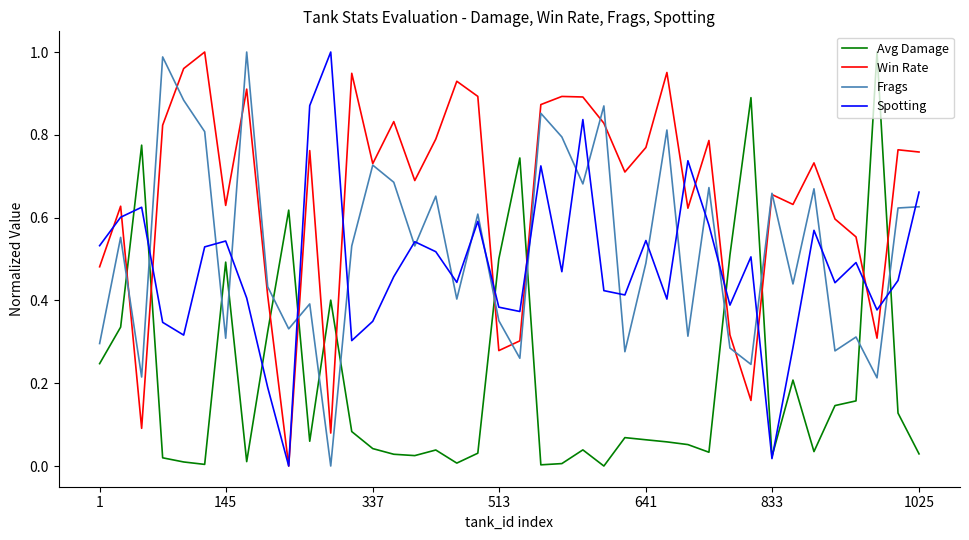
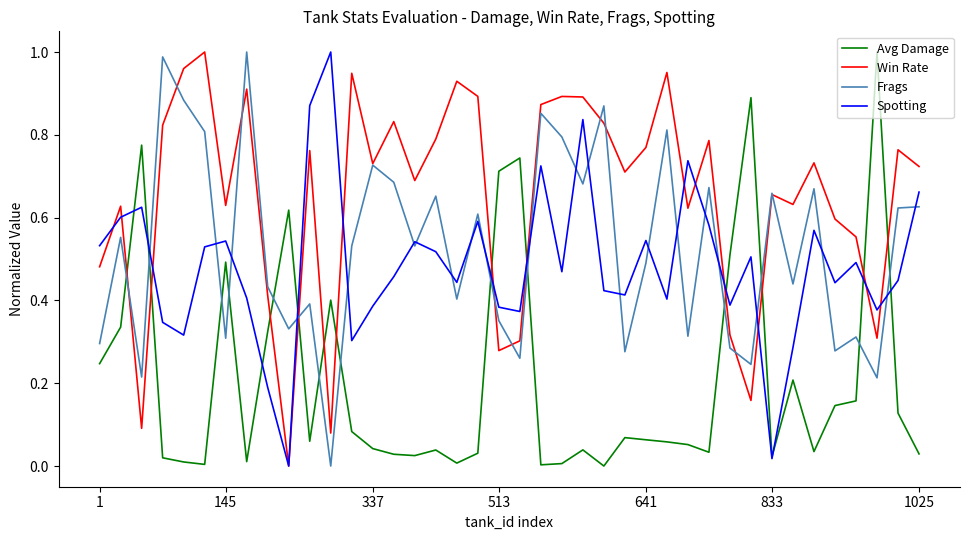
  {
    "Avg Damage": {
      "145": 0.49,
      "337": 0.04,
-     "513": 0.50,
+     "513": 0.71,
      "641": 0.06,
      "1025": 0.03
    },
    "Win Rate": {
      "145": 0.63,
      "513": 0.28,
      "641": 0.77,
-     "1025": 0.76
+     "1025": 0.72
    },
    "Frags": {
      "145": 0.31,
      "513": 0.35,
      "641": 0.49,
      "1025": 0.63
    },
    "Spotting": {
      "145": 0.54,
-     "337": 0.35,
+     "337": 0.39,
      "513": 0.38,
      "641": 0.54,
      "1025": 0.66
    }
  }
